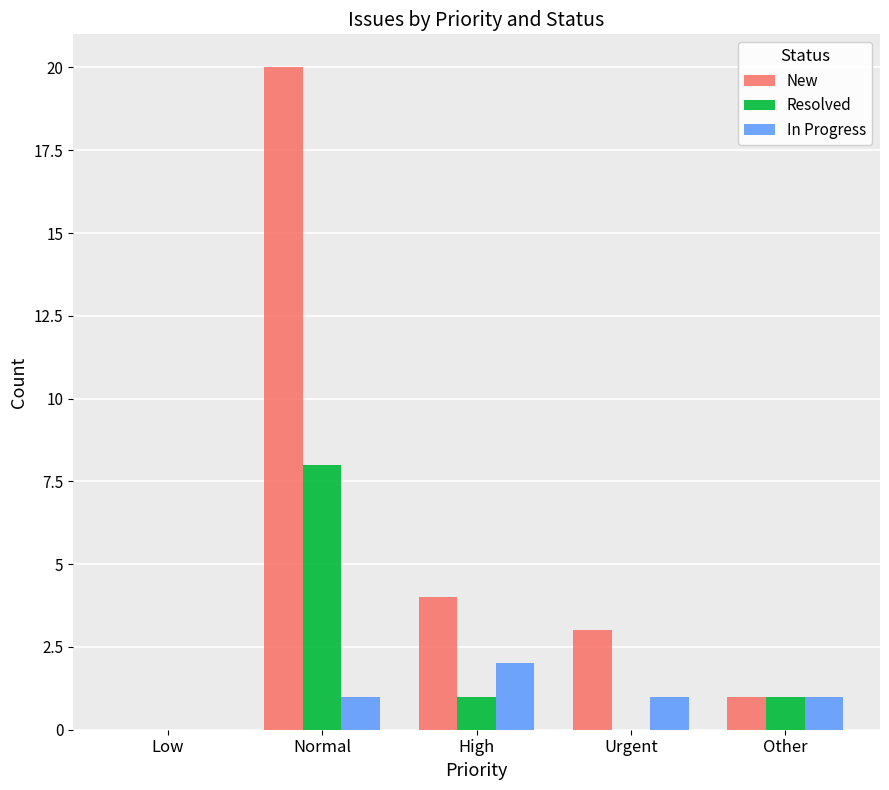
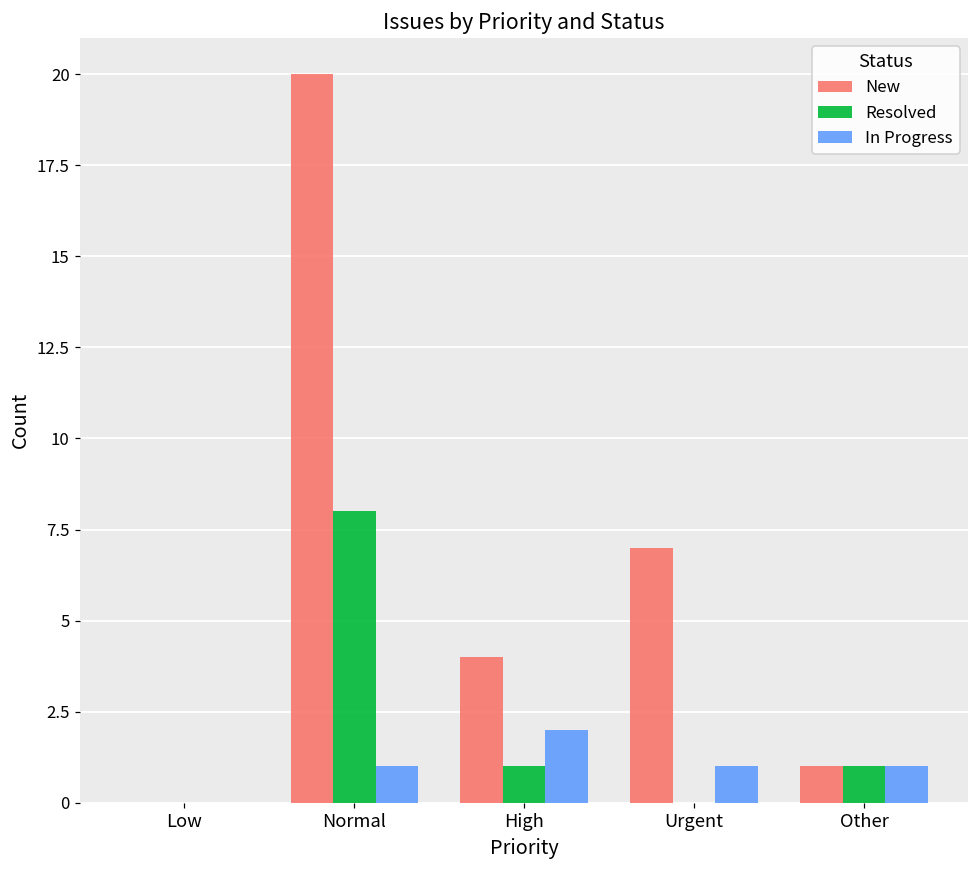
  {
    "New": {
      "Low": 0,
      "Normal": 20,
      "High": 4,
-     "Urgent": 3,
+     "Urgent": 7,
      "Other": 1
    },
    "Resolved": {
      "Low": 0,
      "Normal": 8,
      "High": 1,
      "Urgent": 0,
      "Other": 1
    },
    "In Progress": {
      "Low": 0,
      "Normal": 1,
      "High": 2,
      "Urgent": 1,
      "Other": 1
    }
  }
